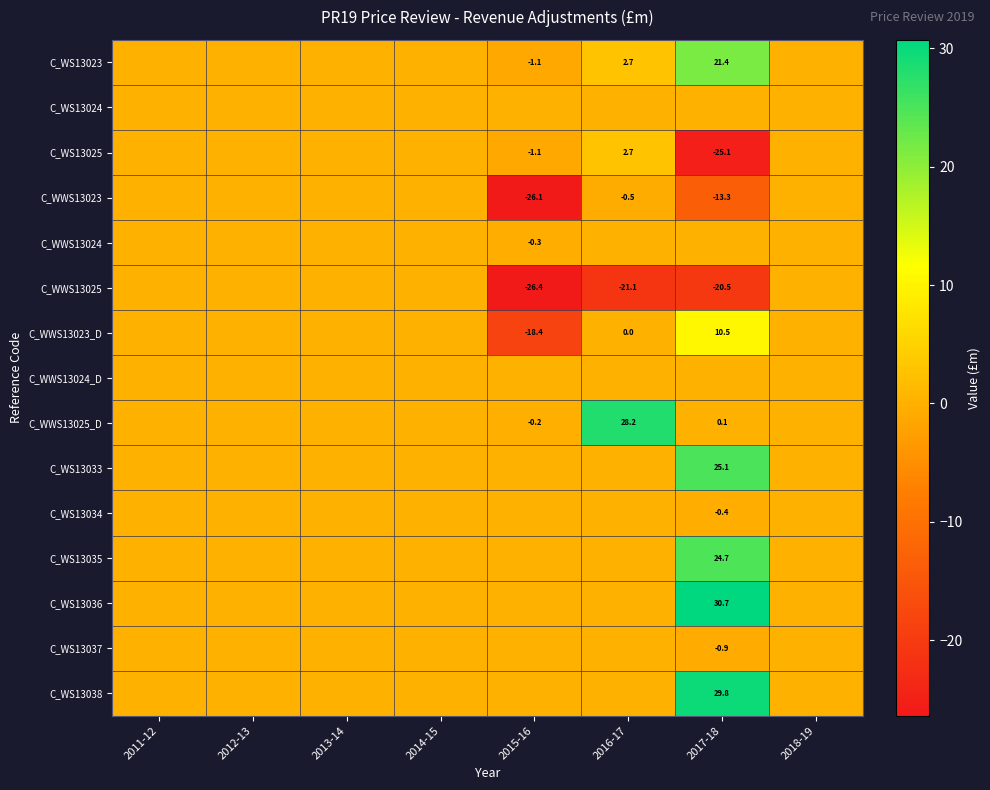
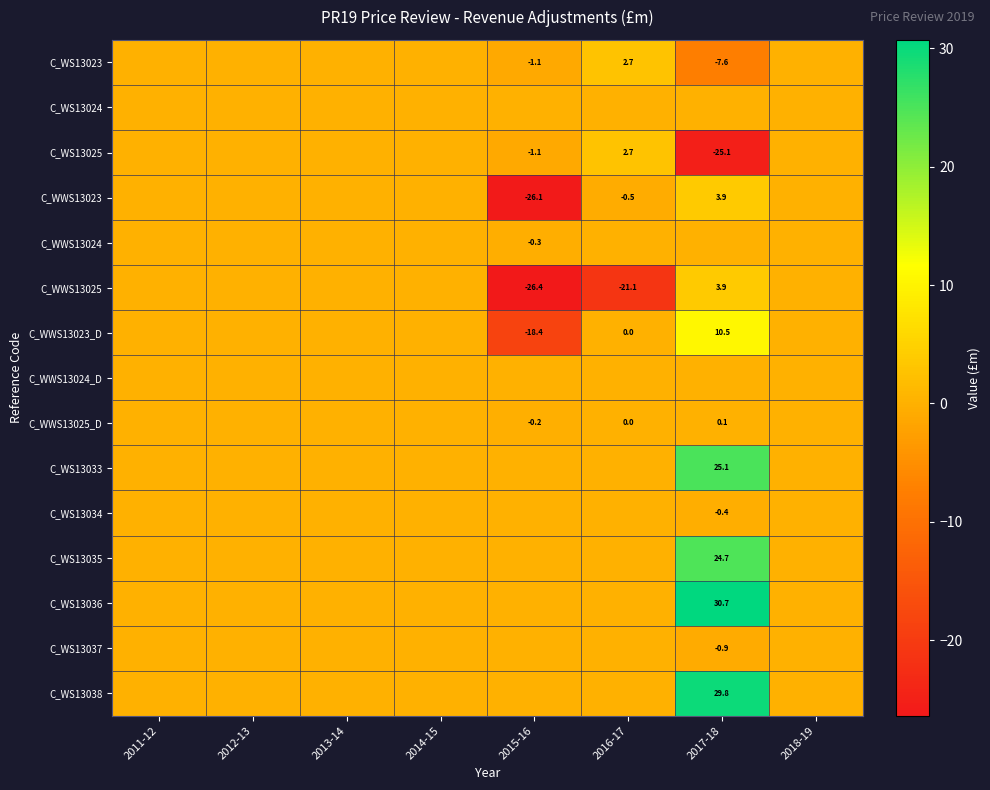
  {
    "C_WS13023": {
      "2015-16": -1.1,
      "2016-17": 2.7,
-     "2017-18": 21.4
+     "2017-18": -7.6
    },
    "C_WS13025": {
      "2015-16": -1.1,
      "2016-17": 2.7,
      "2017-18": -25.1
    },
    "C_WWS13023": {
      "2015-16": -26.1,
      "2016-17": -0.5,
-     "2017-18": -13.3
+     "2017-18": 3.9
    },
    "C_WWS13024": {
      "2015-16": -0.3
    },
    "C_WWS13025": {
      "2015-16": -26.4,
      "2016-17": -21.1,
-     "2017-18": -20.5
+     "2017-18": 3.9
    },
    "C_WWS13023_D": {
      "2015-16": -18.4,
      "2016-17": 0.0,
      "2017-18": 10.5
    },
    "C_WWS13025_D": {
      "2015-16": -0.2,
-     "2016-17": 28.2,
+     "2016-17": 0.0,
      "2017-18": 0.1
    },
    "C_WS13033": {
      "2017-18": 25.1
    },
    "C_WS13034": {
      "2017-18": -0.4
    },
    "C_WS13035": {
      "2017-18": 24.7
    },
    "C_WS13036": {
      "2017-18": 30.7
    },
    "C_WS13037": {
      "2017-18": -0.9
    },
    "C_WS13038": {
      "2017-18": 29.8
    }
  }
